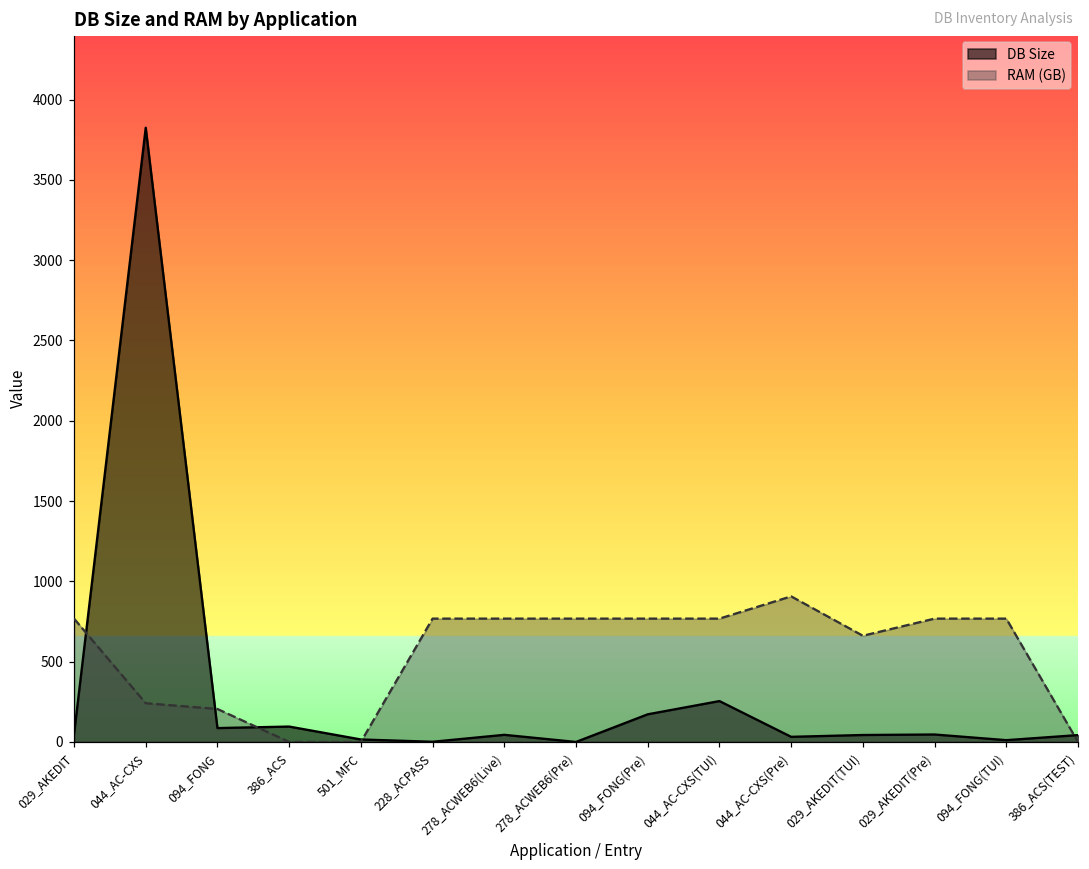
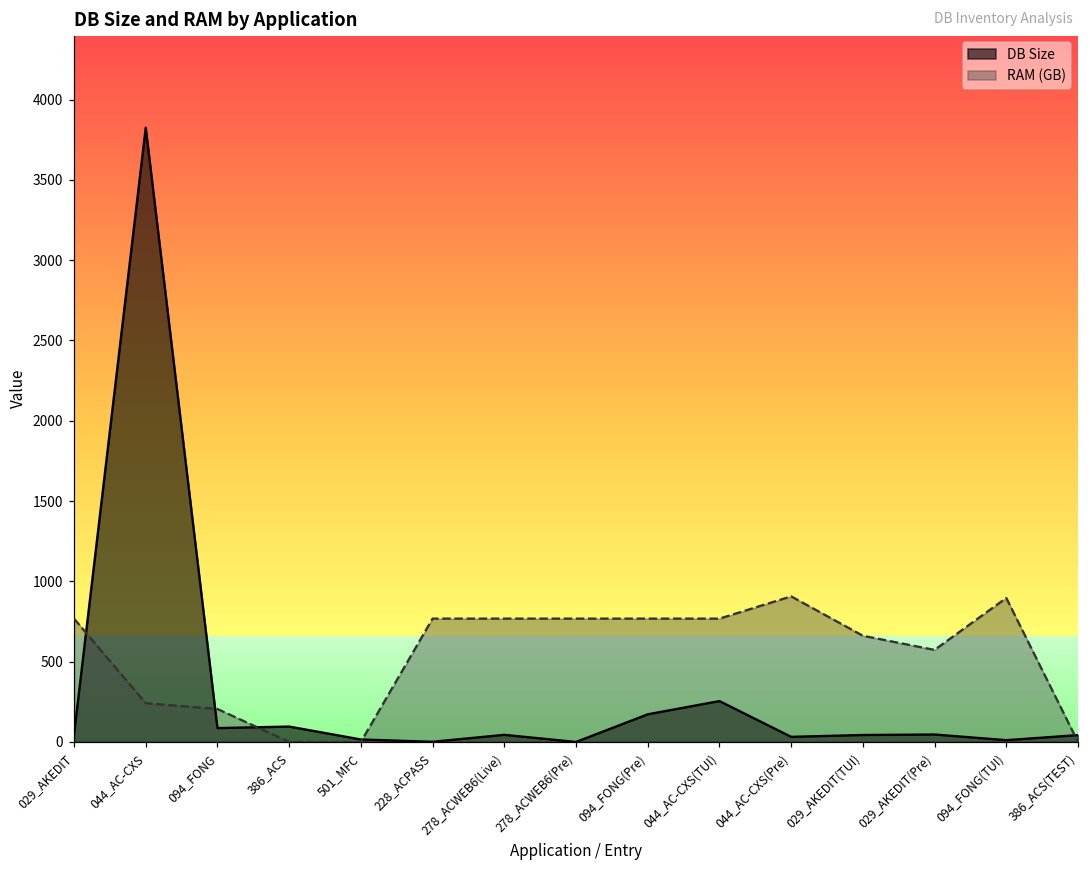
  {
    "DB Size": {
      "029_AKEDIT": 50,
      "044_AC-CXS": 3830,
      "094_FONG": 90,
      "386_ACS": 100,
      "228_ACPASS": 0,
      "278_ACWEB6(Live)": 40,
      "278_ACWEB6(Pre)": 0,
      "094_FONG(Pre)": 170,
      "044_AC-CXS(TUI)": 250,
      "044_AC-CXS(Pre)": 30,
      "029_AKEDIT(TUI)": 40,
      "029_AKEDIT(Pre)": 50,
      "094_FONG(TUI)": 10,
      "386_ACS(TEST)": 40
    },
    "RAM (GB)": {
      "029_AKEDIT": 770,
      "044_AC-CXS": 240,
      "094_FONG": 210,
      "386_ACS": 0,
      "228_ACPASS": 770,
      "278_ACWEB6(Live)": 770,
      "278_ACWEB6(Pre)": 770,
      "094_FONG(Pre)": 770,
      "044_AC-CXS(TUI)": 770,
      "044_AC-CXS(Pre)": 910,
      "029_AKEDIT(TUI)": 660,
-     "029_AKEDIT(Pre)": 770,
-     "094_FONG(TUI)": 770,
+     "029_AKEDIT(Pre)": 570,
+     "094_FONG(TUI)": 900,
      "386_ACS(TEST)": 0
    }
  }
